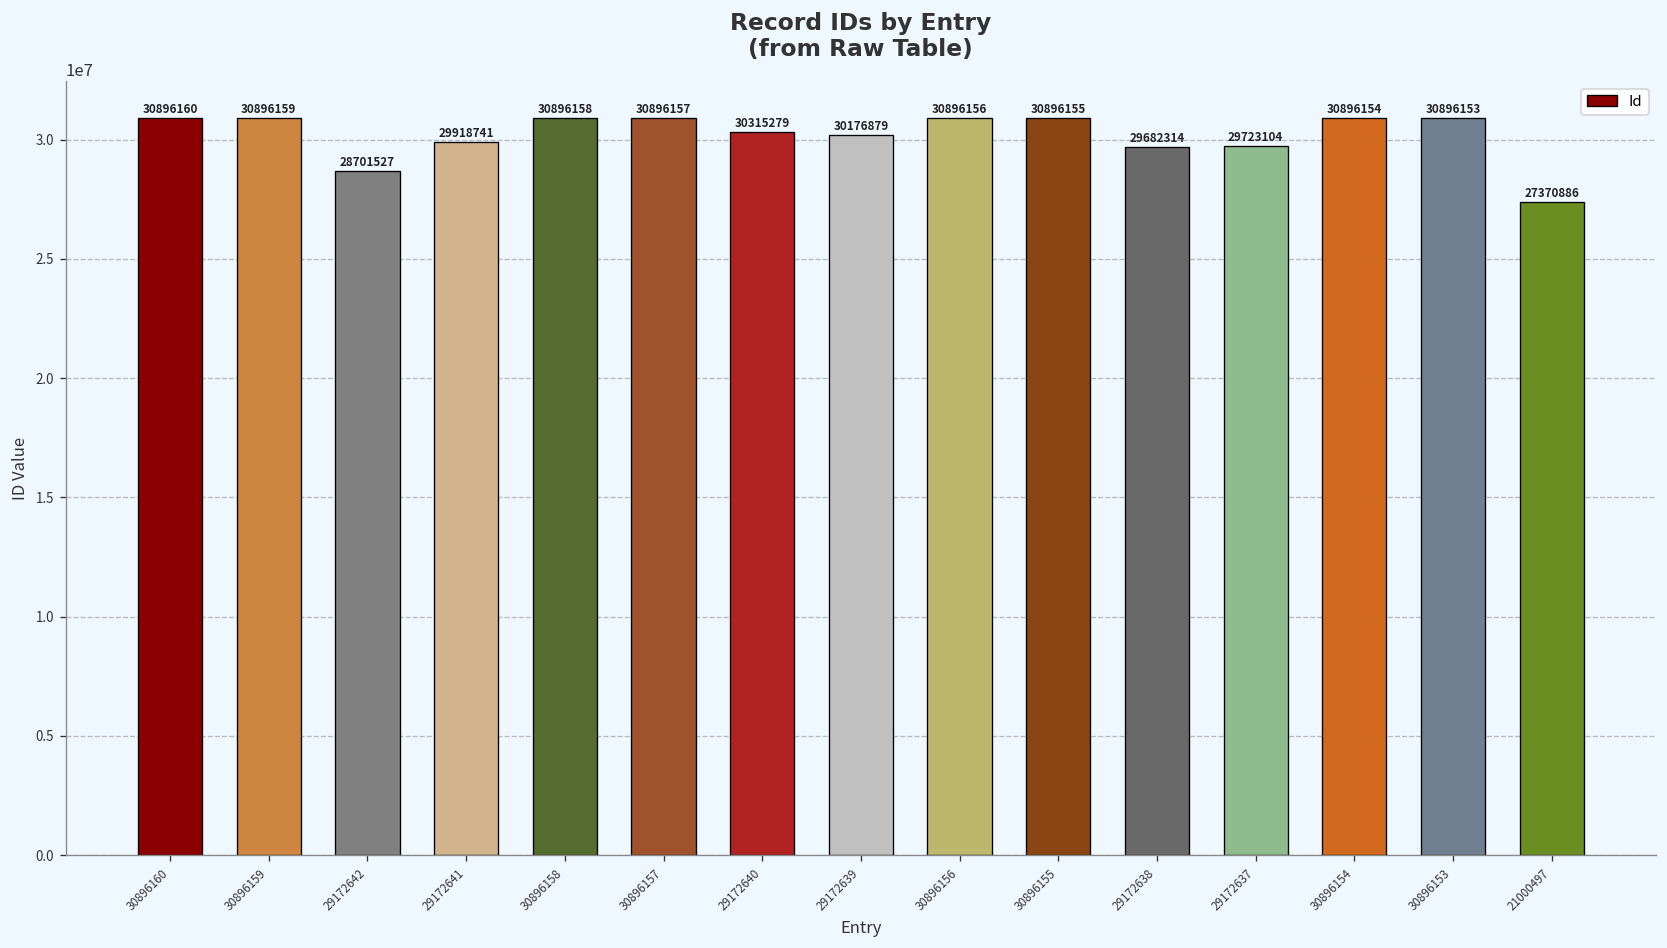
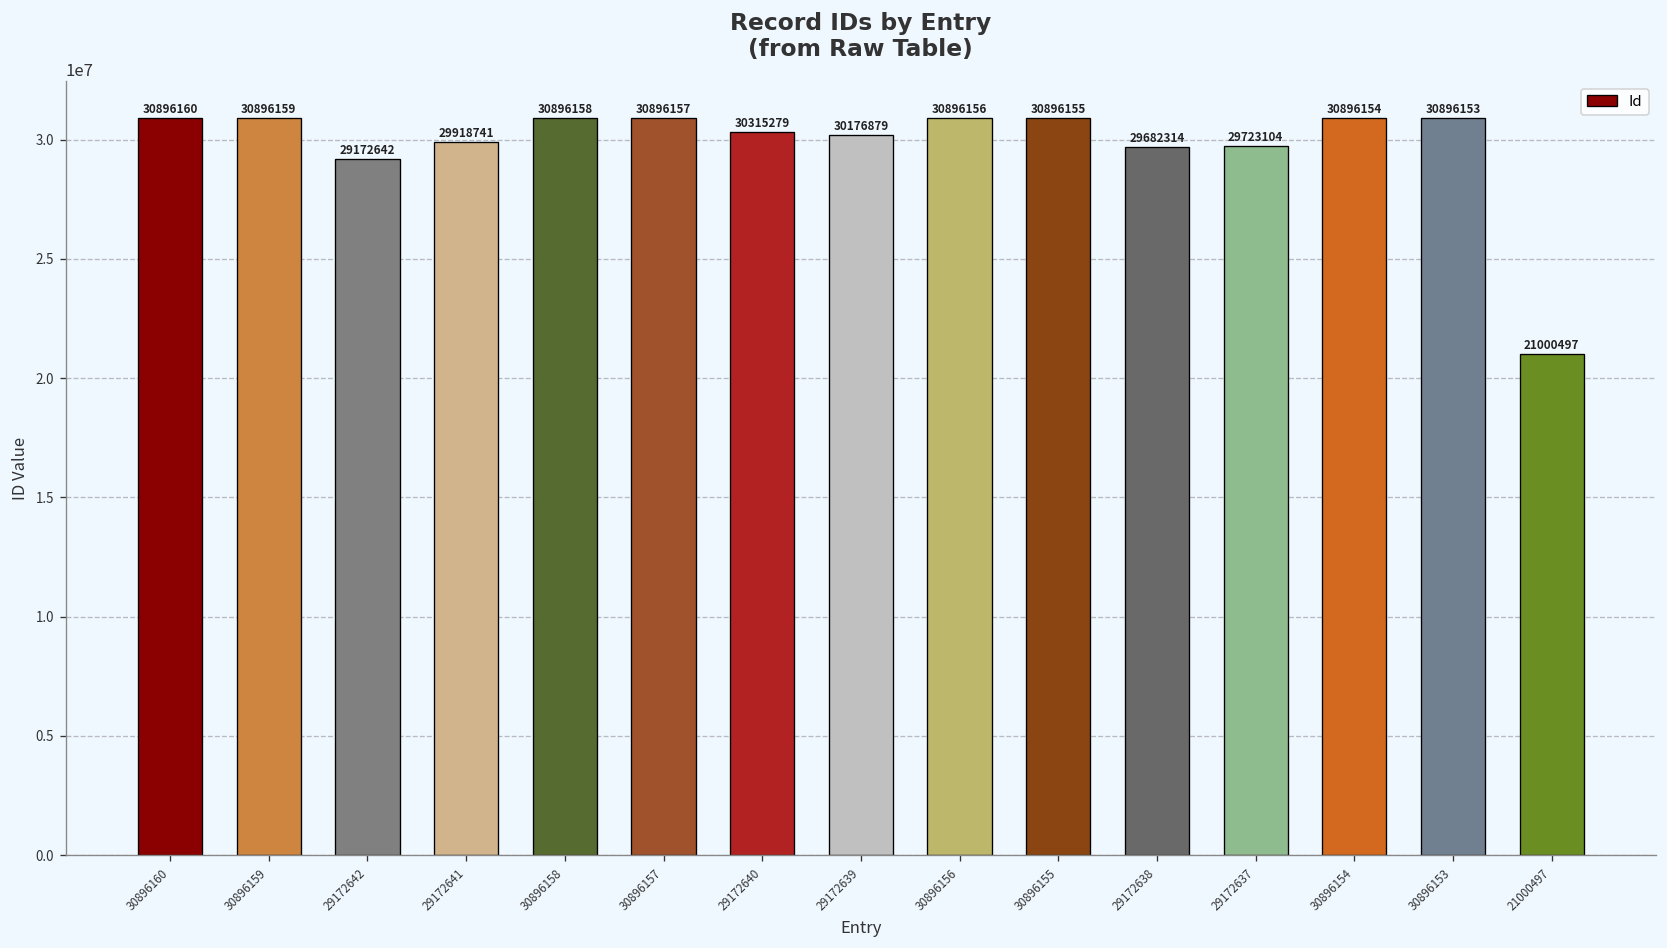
  {
    "30896160": 30896160,
    "30896159": 30896159,
-   "29172642": 28701527,
+   "29172642": 29172642,
    "29172641": 29918741,
    "30896158": 30896158,
    "30896157": 30896157,
    "29172640": 30315279,
    "29172639": 30176879,
    "30896156": 30896156,
    "30896155": 30896155,
    "29172638": 29682314,
    "29172637": 29723104,
    "30896154": 30896154,
    "30896153": 30896153,
-   "21000497": 27370886
+   "21000497": 21000497
  }
